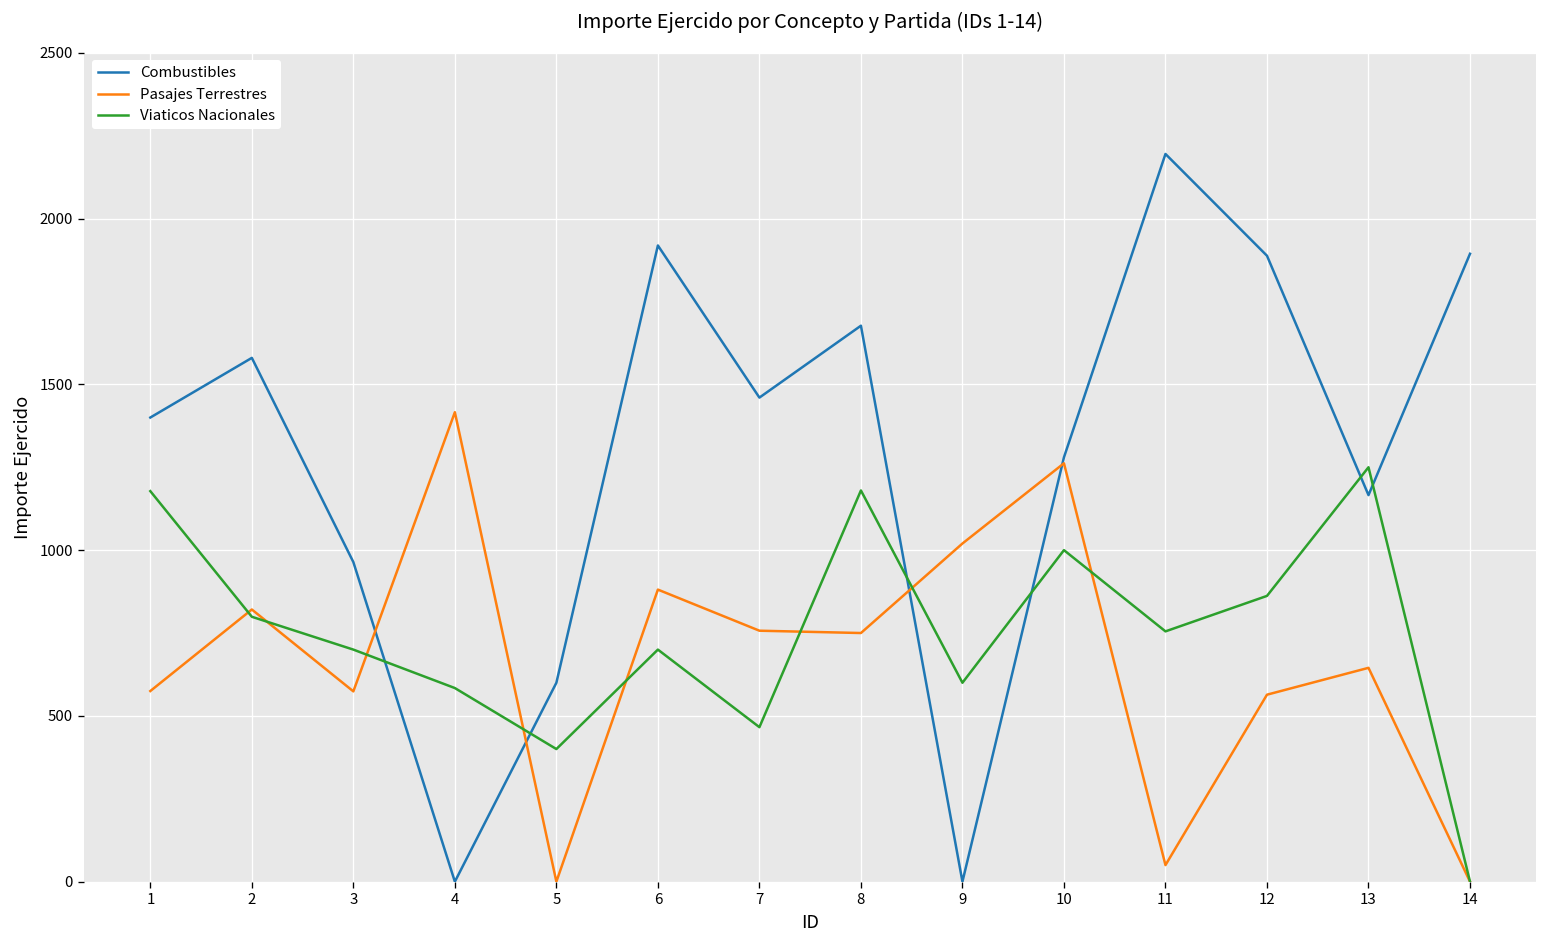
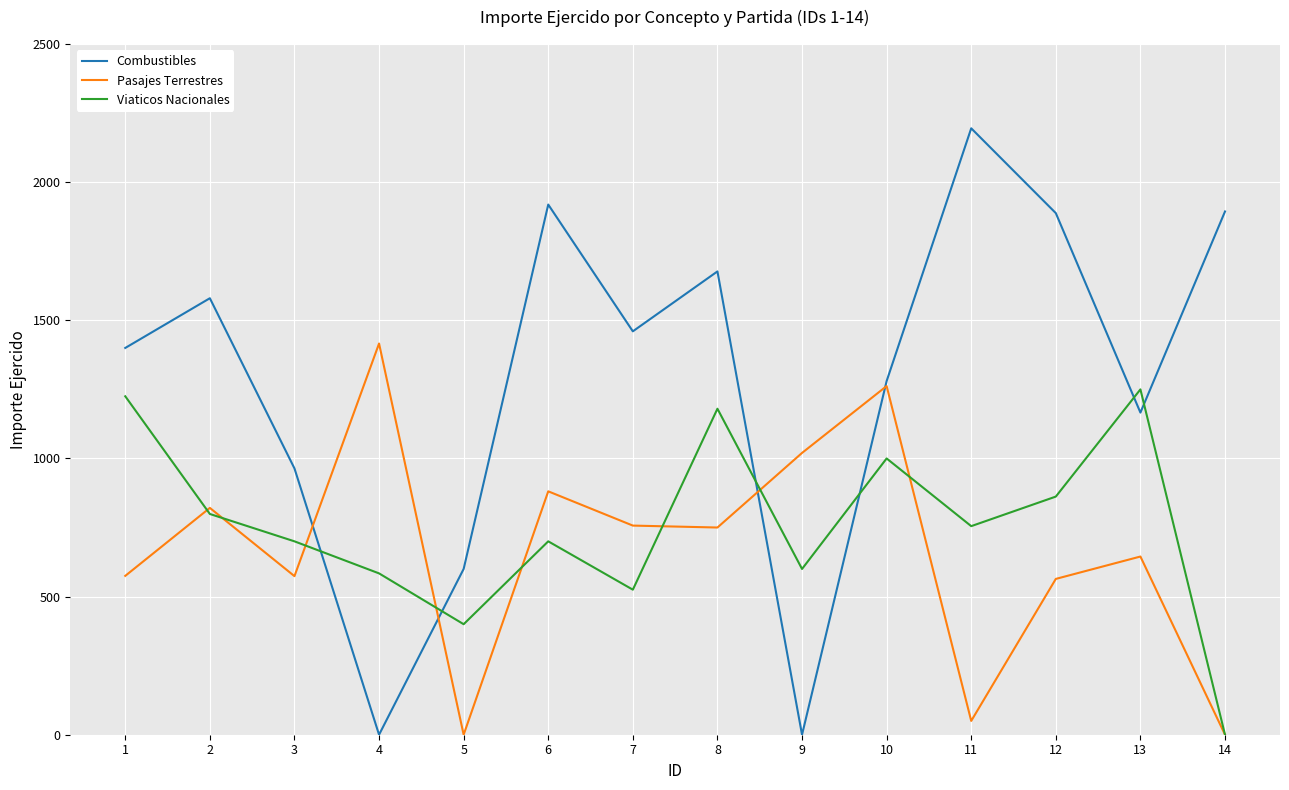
  {
    "Combustibles": {
      "1": 1400,
      "2": 1580,
      "3": 960,
      "4": 0,
      "5": 600,
      "6": 1920,
      "7": 1460,
      "8": 1680,
      "9": 0,
      "10": 1280,
      "11": 2200,
      "12": 1890,
      "13": 1170,
      "14": 1890
    },
    "Pasajes Terrestres": {
      "1": 580,
      "2": 820,
      "3": 570,
      "4": 1420,
      "5": 0,
      "6": 880,
      "7": 760,
      "8": 750,
      "9": 1020,
      "10": 1260,
      "11": 50,
      "12": 560,
      "13": 650
    },
    "Viaticos Nacionales": {
-     "1": 1180,
+     "1": 1230,
      "2": 800,
      "3": 700,
      "4": 580,
      "5": 400,
      "6": 700,
-     "7": 470,
+     "7": 530,
      "8": 1180,
      "9": 600,
      "10": 1000,
      "11": 750,
      "12": 860,
      "13": 1250
    }
  }
